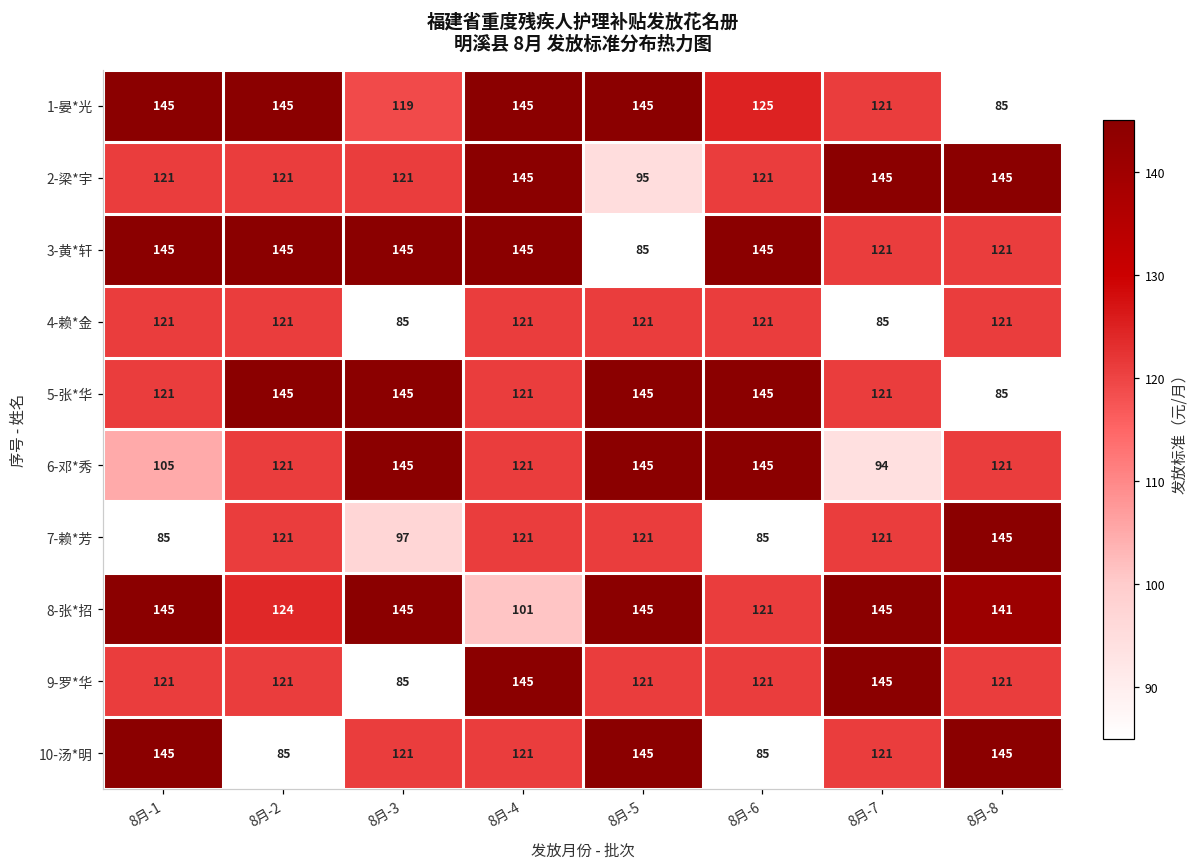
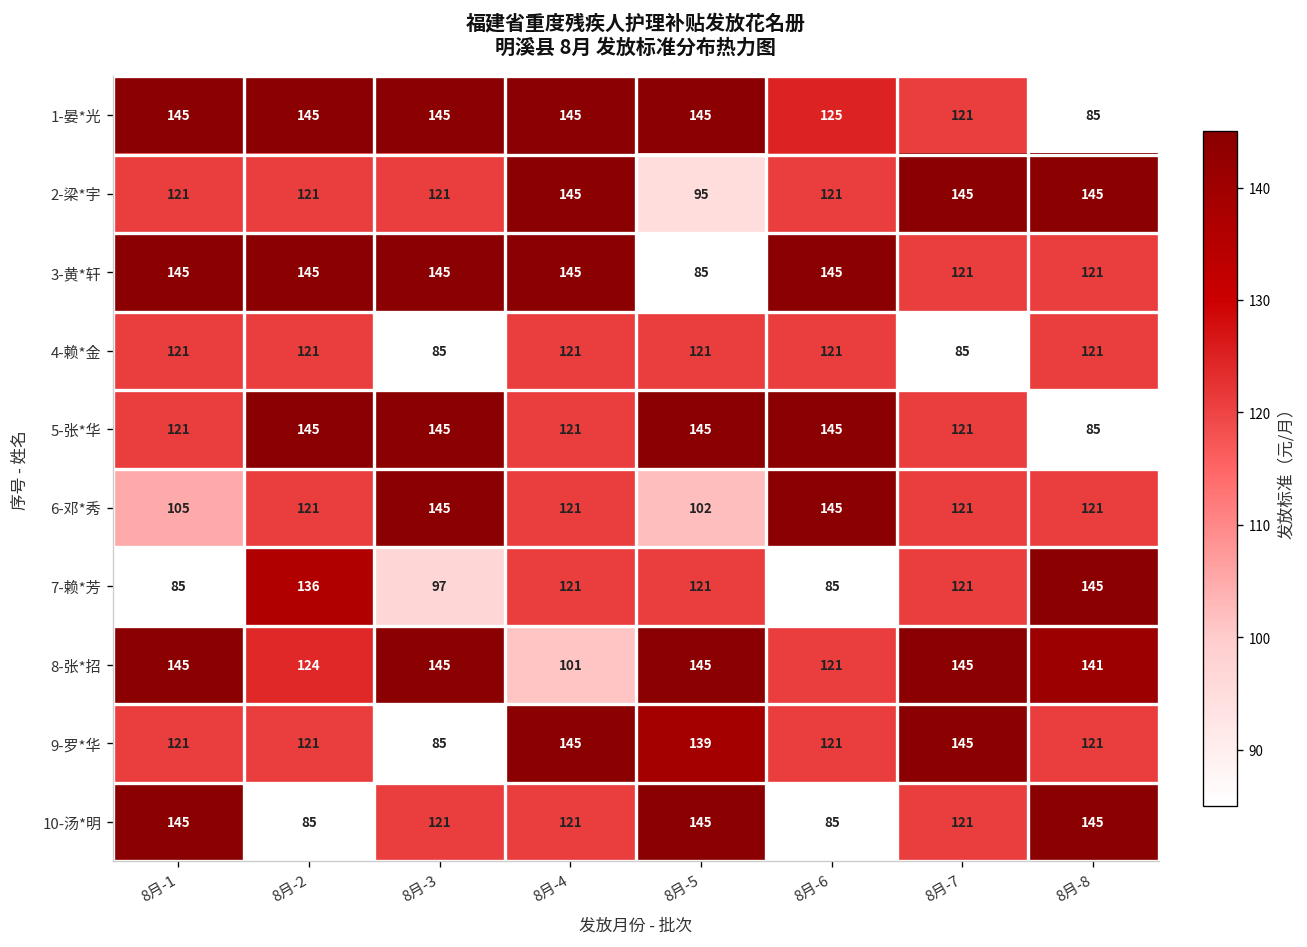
  {
    "1-晏*光": {
      "8月-1": 145,
      "8月-2": 145,
-     "8月-3": 119,
+     "8月-3": 145,
      "8月-4": 145,
      "8月-5": 145,
      "8月-6": 125,
      "8月-7": 121,
      "8月-8": 85
    },
    "2-梁*宇": {
      "8月-1": 121,
      "8月-2": 121,
      "8月-3": 121,
      "8月-4": 145,
      "8月-5": 95,
      "8月-6": 121,
      "8月-7": 145,
      "8月-8": 145
    },
    "3-黄*轩": {
      "8月-1": 145,
      "8月-2": 145,
      "8月-3": 145,
      "8月-4": 145,
      "8月-5": 85,
      "8月-6": 145,
      "8月-7": 121,
      "8月-8": 121
    },
    "4-赖*金": {
      "8月-1": 121,
      "8月-2": 121,
      "8月-3": 85,
      "8月-4": 121,
      "8月-5": 121,
      "8月-6": 121,
      "8月-7": 85,
      "8月-8": 121
    },
    "5-张*华": {
      "8月-1": 121,
      "8月-2": 145,
      "8月-3": 145,
      "8月-4": 121,
      "8月-5": 145,
      "8月-6": 145,
      "8月-7": 121,
      "8月-8": 85
    },
    "6-邓*秀": {
      "8月-1": 105,
      "8月-2": 121,
      "8月-3": 145,
      "8月-4": 121,
-     "8月-5": 145,
+     "8月-5": 102,
      "8月-6": 145,
-     "8月-7": 94,
+     "8月-7": 121,
      "8月-8": 121
    },
    "7-赖*芳": {
      "8月-1": 85,
-     "8月-2": 121,
+     "8月-2": 136,
      "8月-3": 97,
      "8月-4": 121,
      "8月-5": 121,
      "8月-6": 85,
      "8月-7": 121,
      "8月-8": 145
    },
    "8-张*招": {
      "8月-1": 145,
      "8月-2": 124,
      "8月-3": 145,
      "8月-4": 101,
      "8月-5": 145,
      "8月-6": 121,
      "8月-7": 145,
      "8月-8": 141
    },
    "9-罗*华": {
      "8月-1": 121,
      "8月-2": 121,
      "8月-3": 85,
      "8月-4": 145,
-     "8月-5": 121,
+     "8月-5": 139,
      "8月-6": 121,
      "8月-7": 145,
      "8月-8": 121
    },
    "10-汤*明": {
      "8月-1": 145,
      "8月-2": 85,
      "8月-3": 121,
      "8月-4": 121,
      "8月-5": 145,
      "8月-6": 85,
      "8月-7": 121,
      "8月-8": 145
    }
  }
